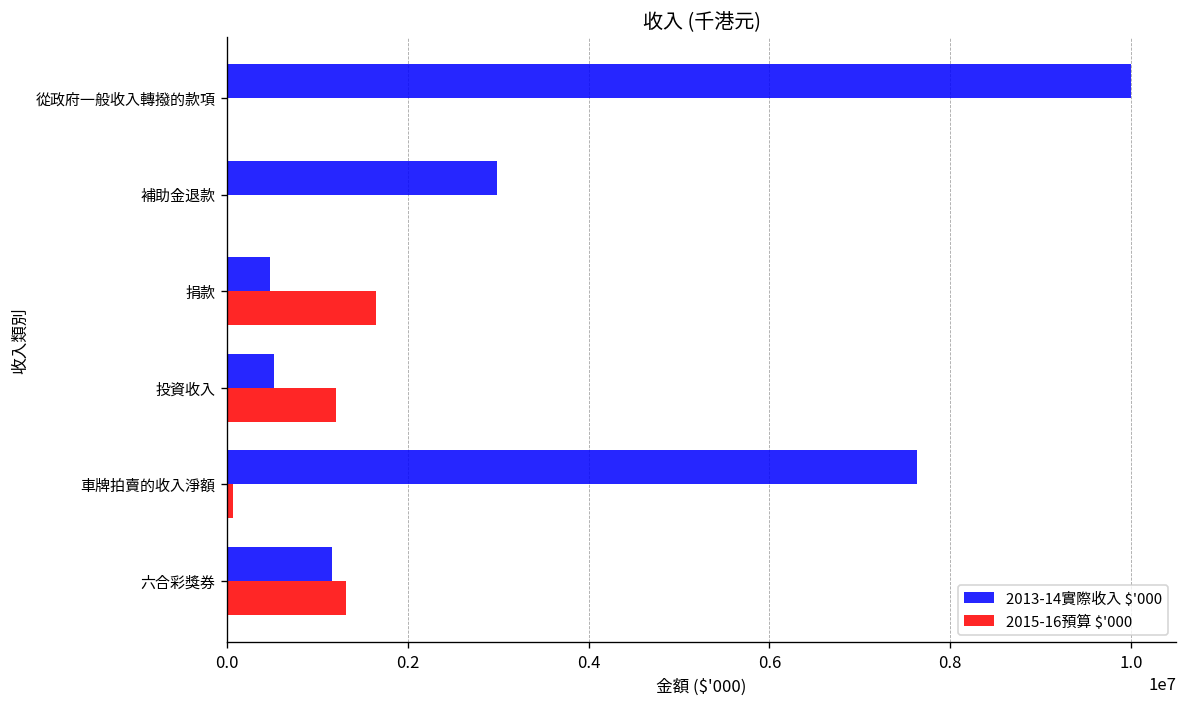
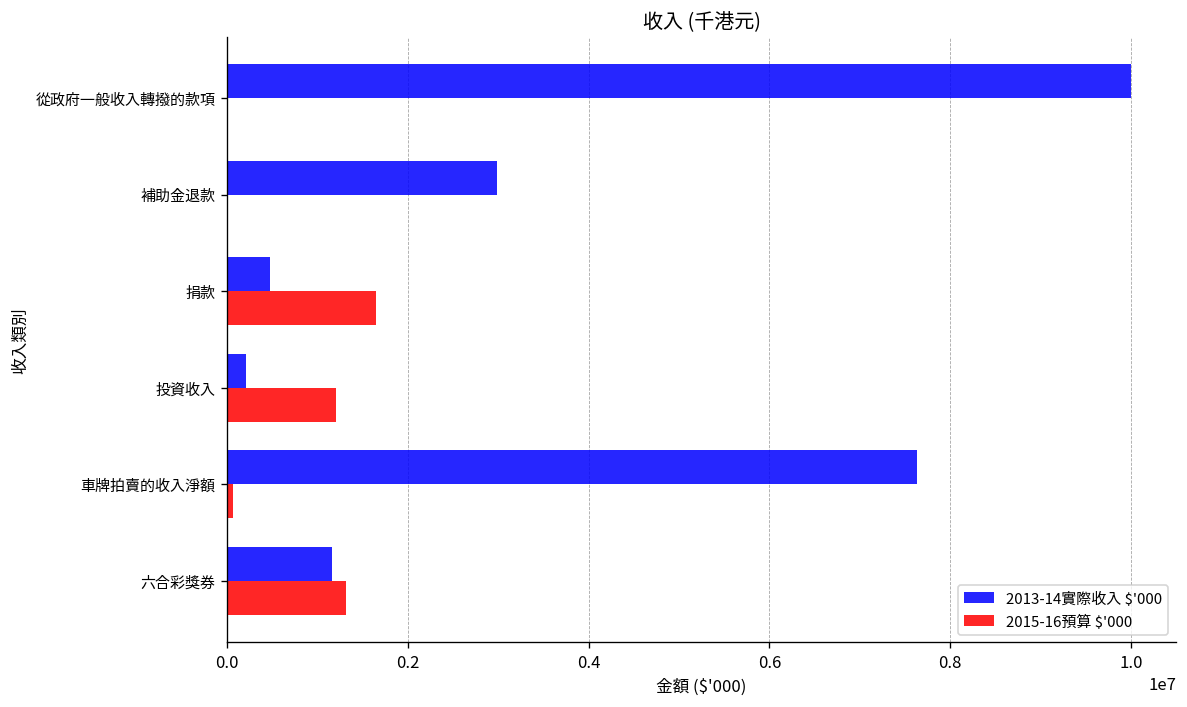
  {
    "2013-14實際收入 $'000": {
      "從政府一般收入轉撥的款項": 10000000,
      "補助金退款": 3000000,
      "捐款": 500000,
-     "投資收入": 500000,
+     "投資收入": 200000,
      "車牌拍賣的收入淨額": 7600000,
      "六合彩獎券": 1200000
    },
    "2015-16預算 $'000": {
      "從政府一般收入轉撥的款項": 0,
      "補助金退款": 0,
      "捐款": 1700000,
      "投資收入": 1200000,
      "車牌拍賣的收入淨額": 100000,
      "六合彩獎券": 1300000
    }
  }
